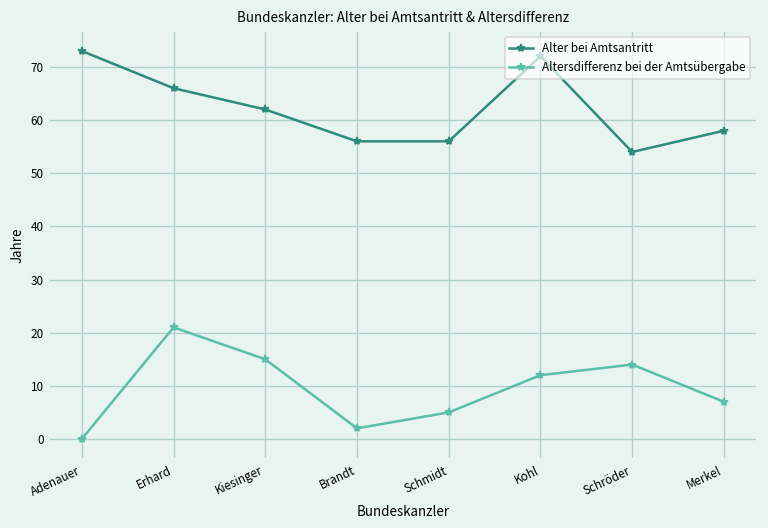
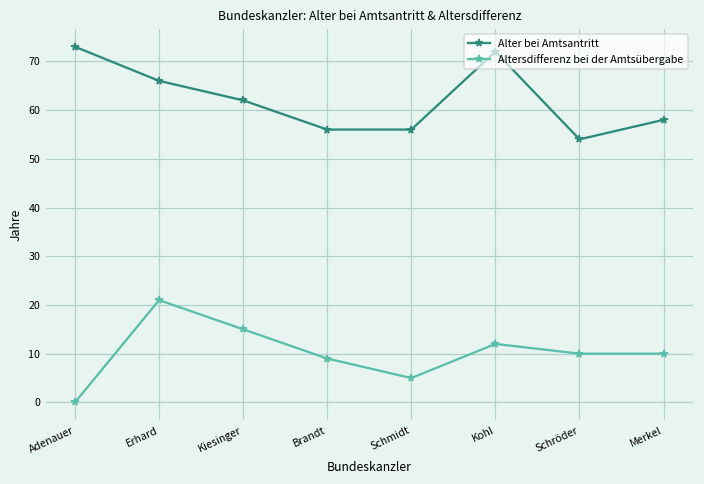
  {
    "Alter bei Amtsantritt": {
      "Adenauer": 73,
      "Erhard": 66,
      "Kiesinger": 62,
      "Brandt": 56,
      "Schmidt": 56,
      "Schröder": 54,
      "Merkel": 58
    },
    "Altersdifferenz bei der Amtsübergabe": {
      "Adenauer": 0,
      "Erhard": 21,
      "Kiesinger": 15,
-     "Brandt": 2,
+     "Brandt": 9,
      "Schmidt": 5,
      "Kohl": 12,
-     "Schröder": 14,
-     "Merkel": 7
+     "Schröder": 10,
+     "Merkel": 10
    }
  }
